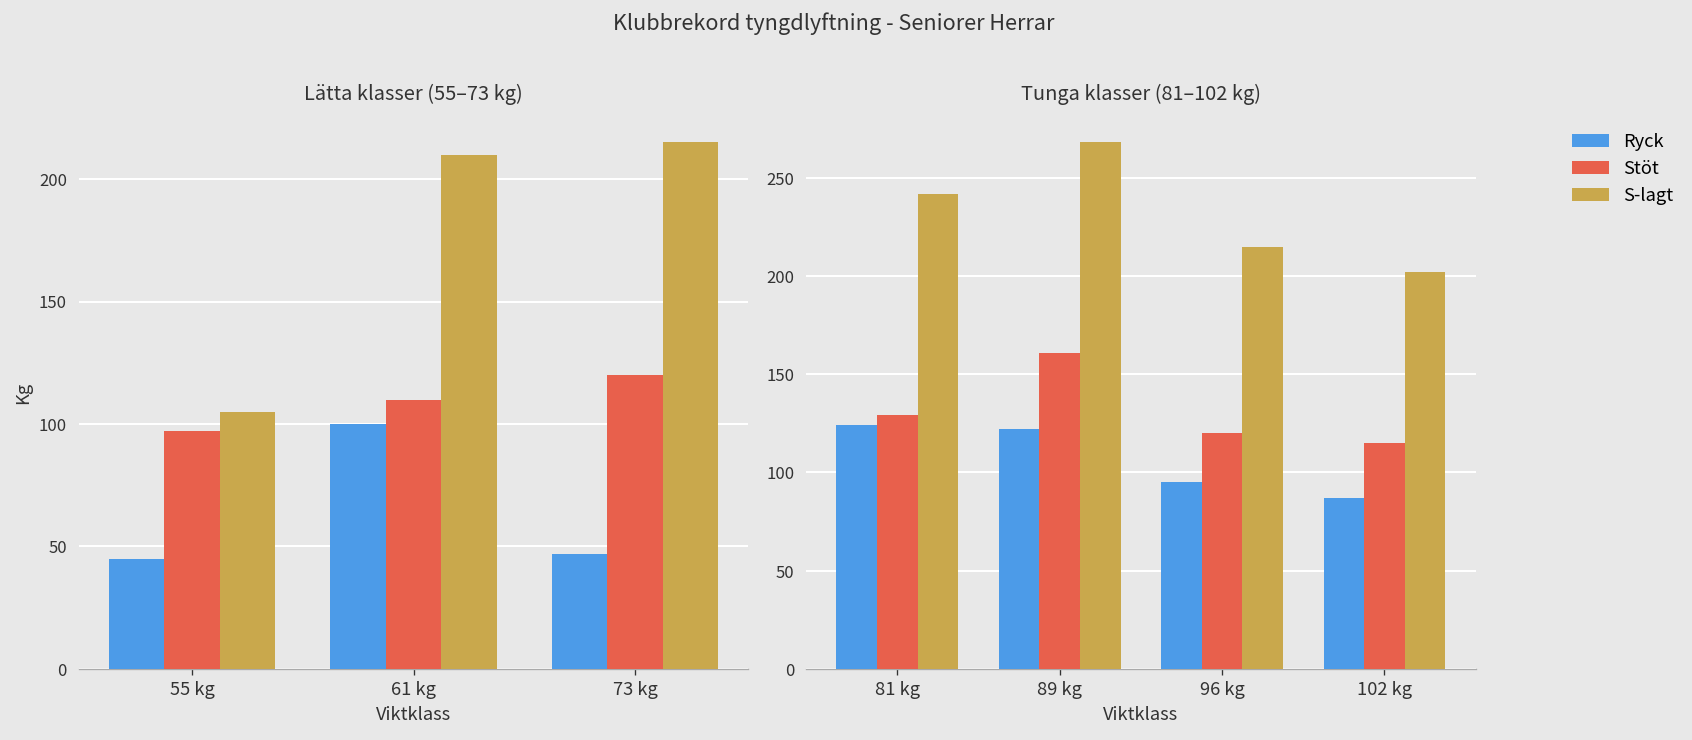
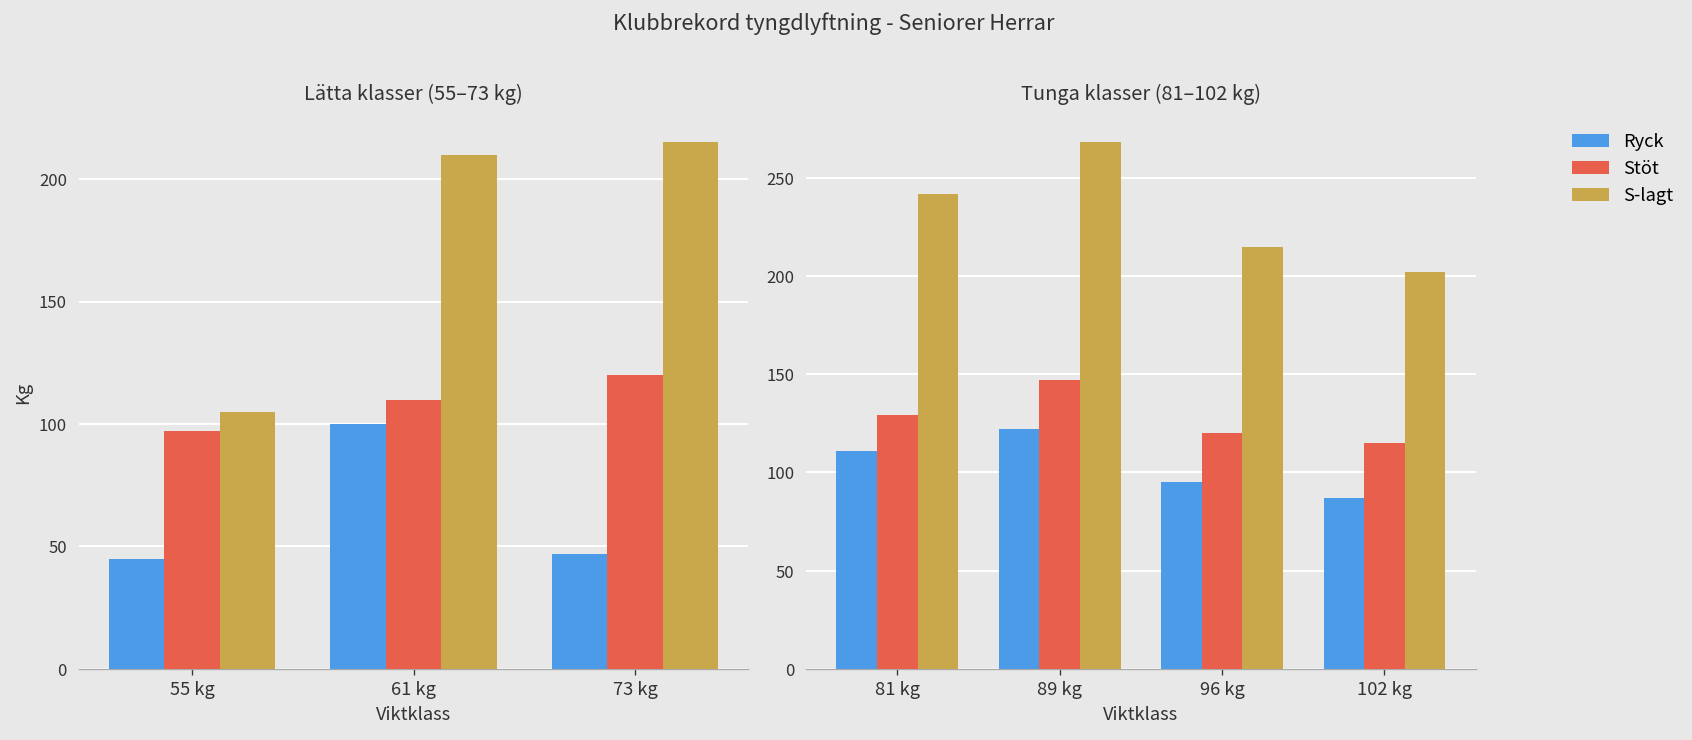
  {
    "Lätta klasser (55–73 kg)": {
      "Ryck": {
        "55 kg": 45,
        "61 kg": 100,
        "73 kg": 47
      },
      "Stöt": {
        "55 kg": 97,
        "61 kg": 110,
        "73 kg": 120
      },
      "S-lagt": {
        "55 kg": 105,
        "61 kg": 210,
        "73 kg": 215
      }
    },
    "Tunga klasser (81–102 kg)": {
      "Ryck": {
-       "81 kg": 124,
+       "81 kg": 111,
        "89 kg": 122,
        "96 kg": 95,
        "102 kg": 87
      },
      "Stöt": {
        "81 kg": 129,
-       "89 kg": 161,
+       "89 kg": 147,
        "96 kg": 120,
        "102 kg": 115
      },
      "S-lagt": {
        "81 kg": 242,
        "89 kg": 268,
        "96 kg": 215,
        "102 kg": 202
      }
    }
  }
